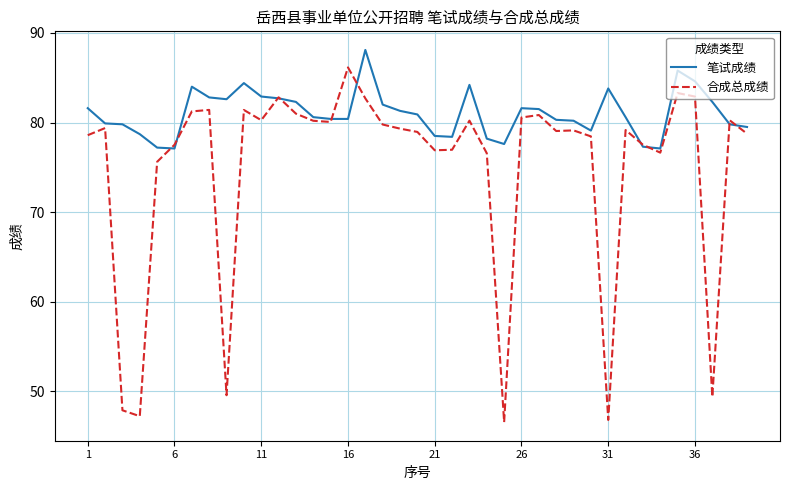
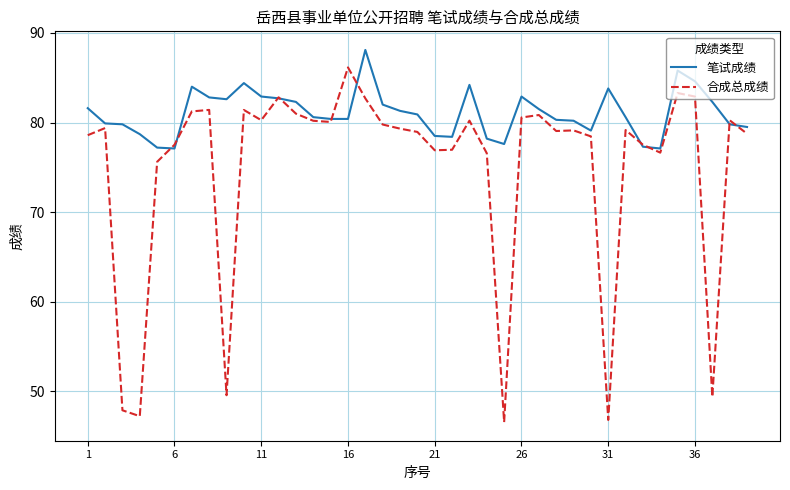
  {
    "笔试成绩": {
      "1": 82,
      "6": 77,
      "11": 83,
      "16": 80,
      "21": 79,
-     "26": 82,
+     "26": 83,
      "31": 84
    },
    "合成总成绩": {
      "1": 79,
      "6": 78,
      "11": 80,
      "16": 86,
      "21": 77,
      "26": 81,
      "31": 47
    }
  }
